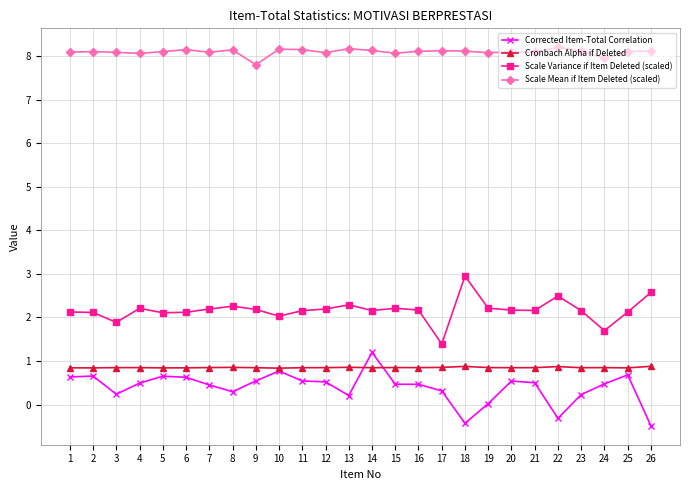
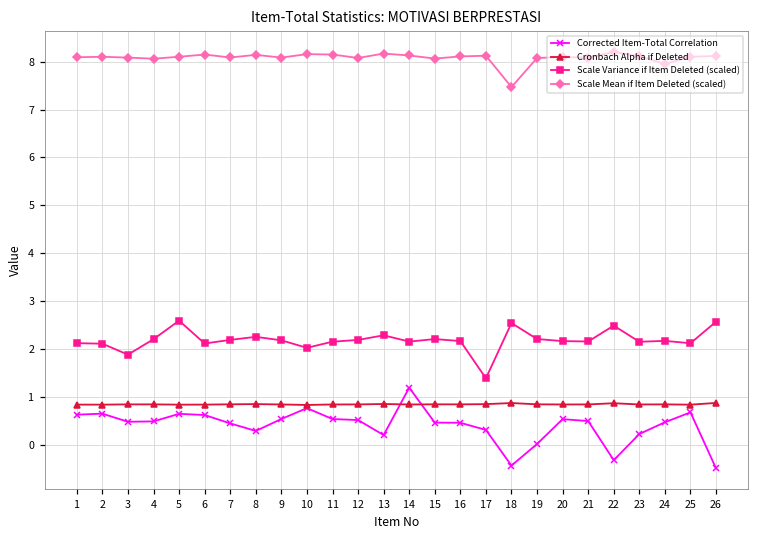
  {
    "Corrected Item-Total Correlation": {
      "1": 0.6,
      "2": 0.7,
-     "3": 0.2,
+     "3": 0.5,
      "4": 0.5,
      "5": 0.7,
      "6": 0.6,
      "7": 0.5,
      "8": 0.3,
      "9": 0.5,
      "10": 0.8,
      "11": 0.5,
      "12": 0.5,
      "13": 0.2,
      "14": 1.2,
      "15": 0.5,
      "16": 0.5,
      "17": 0.3,
      "18": -0.4,
      "19": 0.0,
      "20": 0.5,
      "21": 0.5,
      "22": -0.3,
      "23": 0.2,
      "24": 0.5,
      "25": 0.7,
      "26": -0.5
    },
    "Cronbach Alpha if Deleted": {
      "1": 0.8,
      "2": 0.8,
      "3": 0.8,
      "4": 0.8,
      "5": 0.8,
      "6": 0.8,
      "7": 0.9,
      "8": 0.9,
      "9": 0.8,
      "10": 0.8,
      "11": 0.8,
      "12": 0.8,
      "13": 0.9,
      "14": 0.8,
      "15": 0.9,
      "16": 0.8,
      "17": 0.9,
      "18": 0.9,
      "19": 0.9,
      "20": 0.8,
      "21": 0.8,
      "22": 0.9,
      "23": 0.8,
      "24": 0.8,
      "25": 0.8,
      "26": 0.9
    },
    "Scale Variance if Item Deleted (scaled)": {
      "1": 2.1,
      "2": 2.1,
      "3": 1.9,
      "4": 2.2,
-     "5": 2.1,
+     "5": 2.6,
      "6": 2.1,
      "7": 2.2,
      "8": 2.3,
      "9": 2.2,
      "10": 2.0,
      "11": 2.2,
      "12": 2.2,
      "13": 2.3,
      "14": 2.2,
      "15": 2.2,
      "16": 2.2,
      "17": 1.4,
-     "18": 3.0,
+     "18": 2.5,
      "19": 2.2,
      "20": 2.2,
      "21": 2.2,
      "22": 2.5,
      "23": 2.2,
-     "24": 1.7,
+     "24": 2.2,
      "25": 2.1,
      "26": 2.6
    },
    "Scale Mean if Item Deleted (scaled)": {
      "1": 8.1,
      "2": 8.1,
      "3": 8.1,
      "4": 8.1,
      "5": 8.1,
      "6": 8.1,
      "7": 8.1,
      "8": 8.1,
-     "9": 7.8,
+     "9": 8.1,
      "10": 8.2,
      "11": 8.1,
      "12": 8.1,
      "13": 8.2,
      "14": 8.1,
      "15": 8.1,
      "16": 8.1,
      "17": 8.1,
-     "18": 8.1,
+     "18": 7.5,
      "19": 8.1
    }
  }
